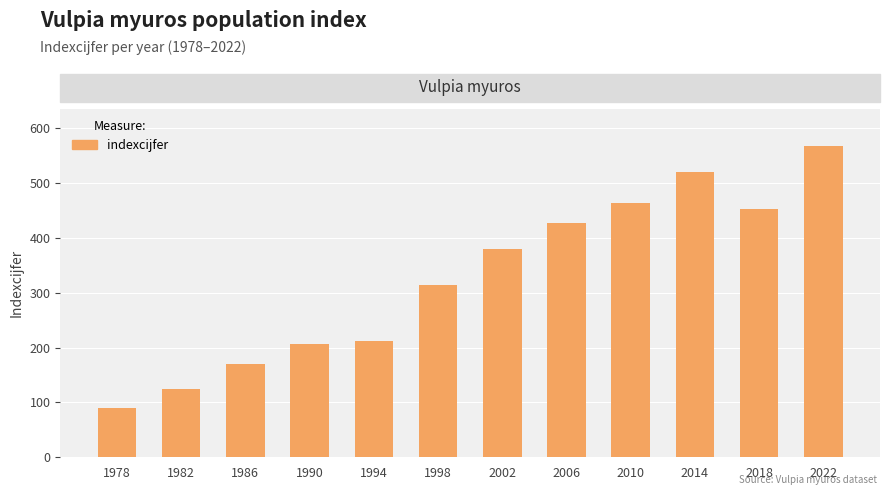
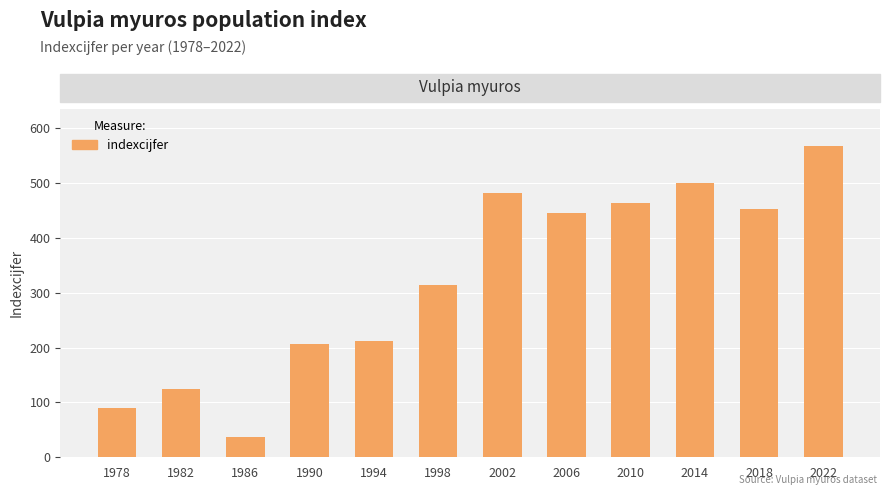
  {
    "1978": 90,
    "1982": 130,
-   "1986": 170,
+   "1986": 40,
    "1990": 210,
    "1994": 210,
    "1998": 320,
-   "2002": 380,
-   "2006": 430,
+   "2002": 480,
+   "2006": 450,
    "2010": 460,
-   "2014": 520,
+   "2014": 500,
    "2018": 450,
    "2022": 570
  }
